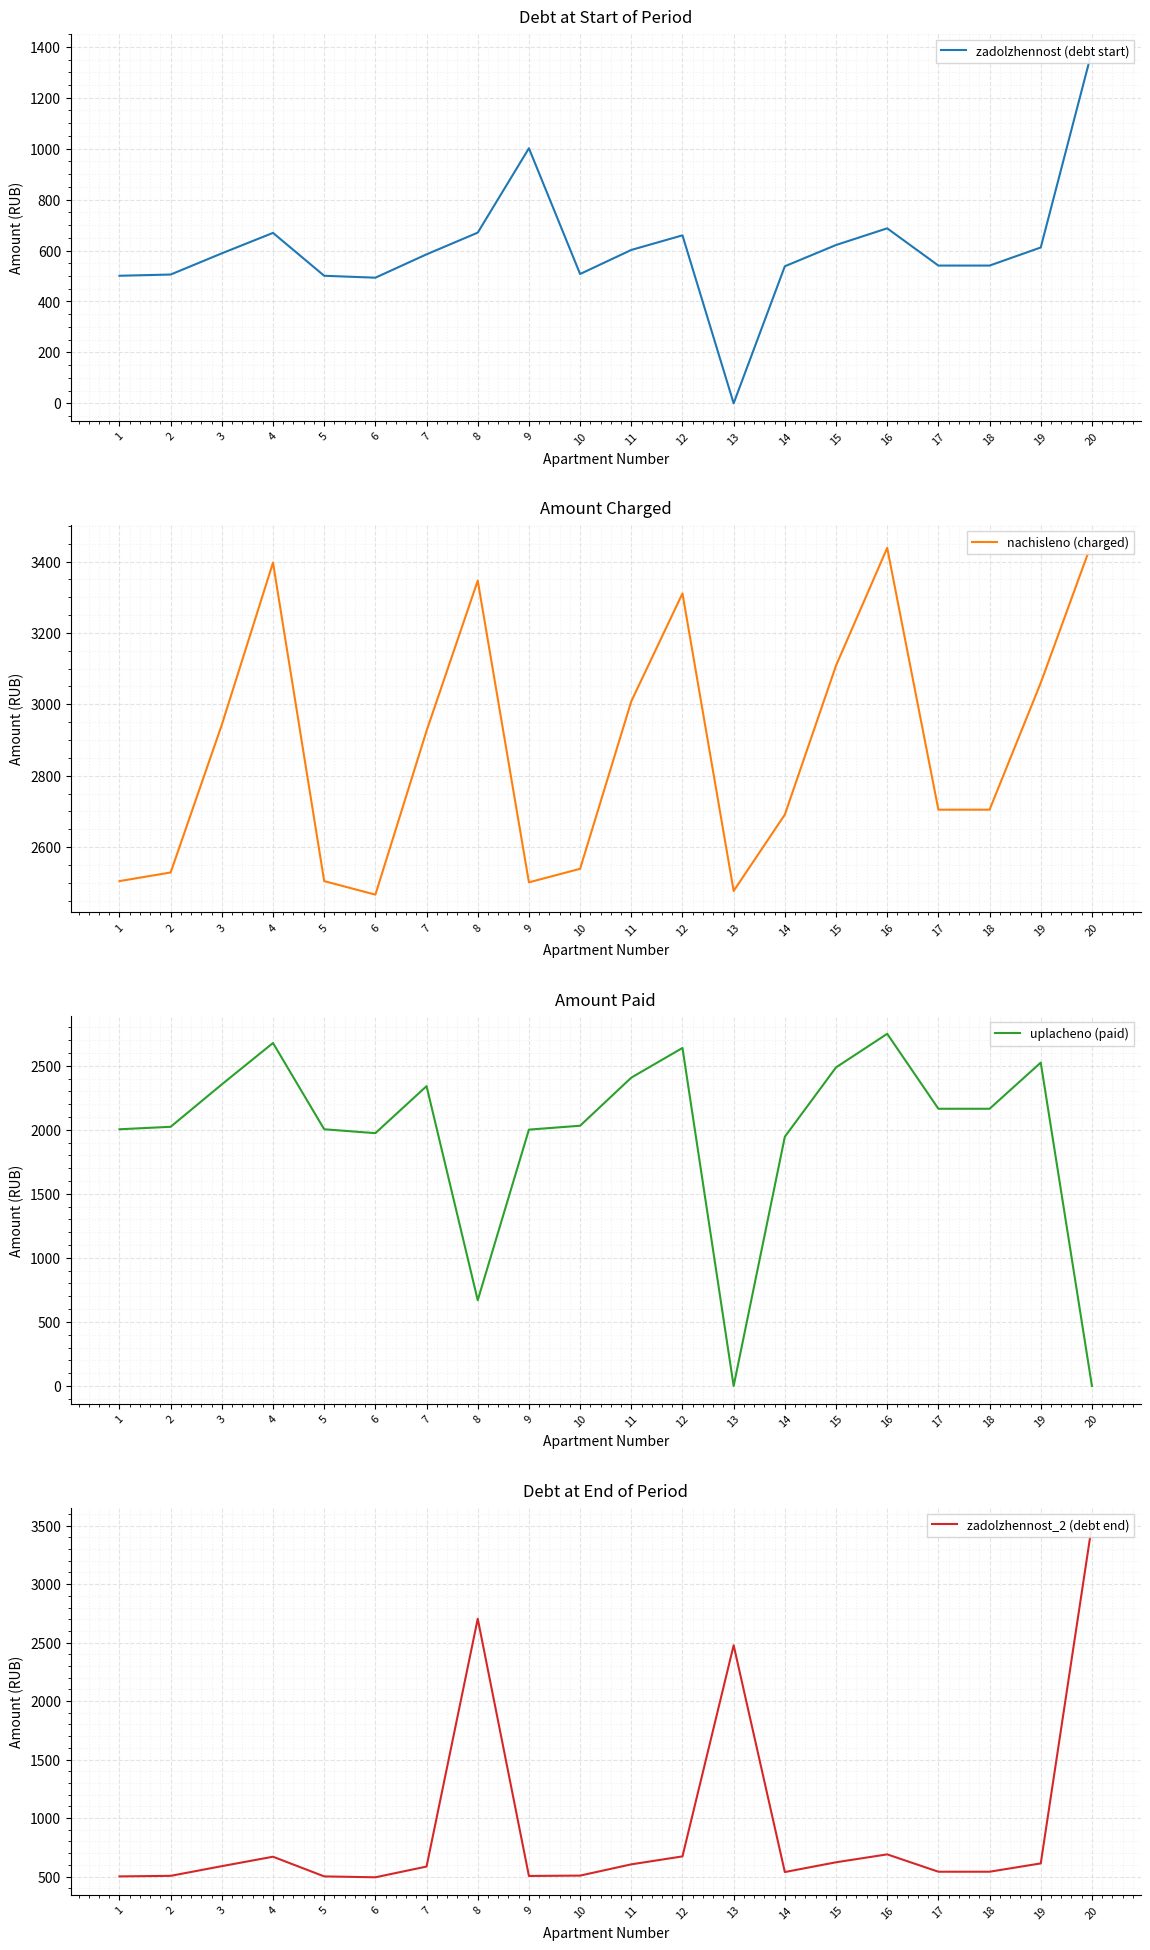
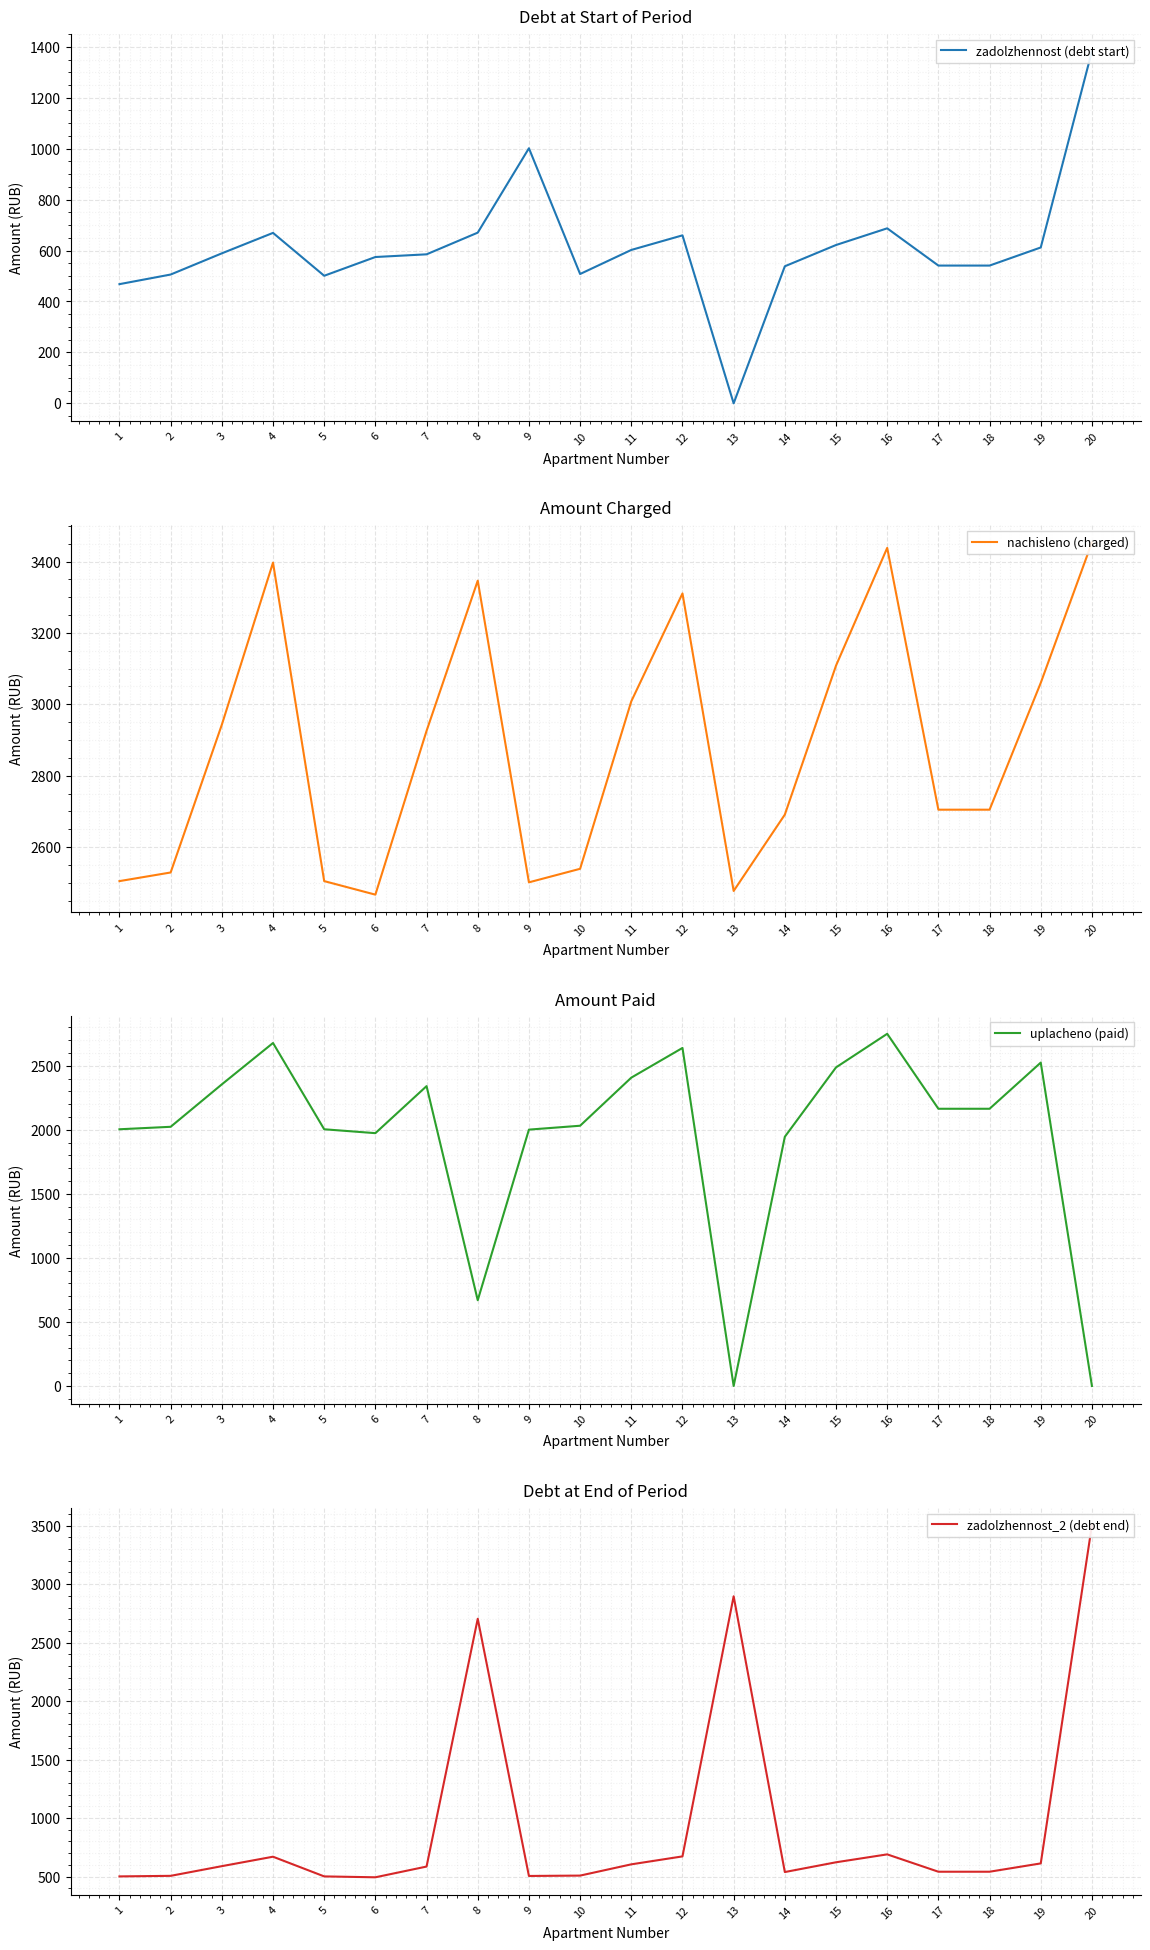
  {
    "Debt at Start of Period": {
-     "1": 500,
+     "1": 470,
      "2": 510,
      "3": 590,
      "4": 670,
      "5": 500,
-     "6": 490,
+     "6": 570,
      "7": 590,
      "8": 670,
      "9": 1000,
      "10": 510,
      "11": 600,
      "12": 660,
      "13": 0,
      "14": 540,
      "15": 620,
      "16": 690,
      "17": 540,
      "18": 540,
      "19": 610
    },
    "Amount Charged": {
      "1": 2500,
      "2": 2530,
      "3": 2940,
      "4": 3400,
      "5": 2500,
      "6": 2470,
      "7": 2930,
      "8": 3350,
      "9": 2500,
      "10": 2540,
      "11": 3010,
      "12": 3310,
      "13": 2480,
      "14": 2690,
      "15": 3110,
      "16": 3440,
      "17": 2700,
      "18": 2700,
      "19": 3060
    },
    "Amount Paid": {
      "1": 2000,
      "2": 2020,
      "3": 2350,
      "4": 2680,
      "5": 2000,
      "6": 1970,
      "7": 2340,
      "8": 670,
      "9": 2000,
      "10": 2030,
      "11": 2410,
      "12": 2640,
      "13": 0,
      "14": 1950,
      "15": 2490,
      "16": 2750,
      "17": 2160,
      "18": 2160,
      "19": 2520,
      "20": 0
    },
    "Debt at End of Period": {
      "1": 500,
      "2": 510,
      "3": 590,
      "4": 670,
      "5": 500,
      "6": 490,
      "7": 590,
      "8": 2700,
      "9": 500,
      "10": 510,
      "11": 600,
      "12": 670,
-     "13": 2480,
+     "13": 2900,
      "14": 540,
      "15": 620,
      "16": 690,
      "17": 540,
      "18": 540,
      "19": 610
    }
  }
